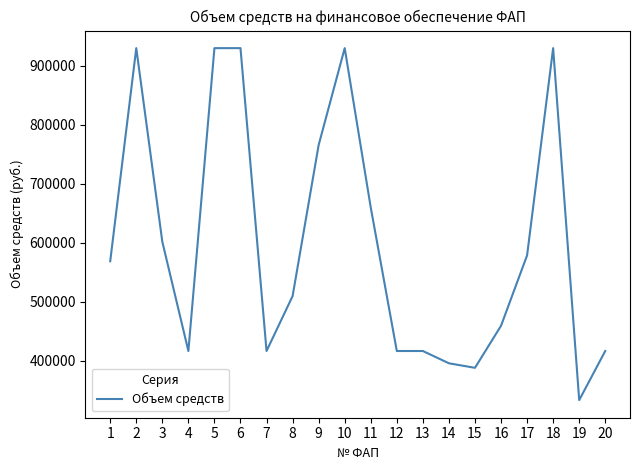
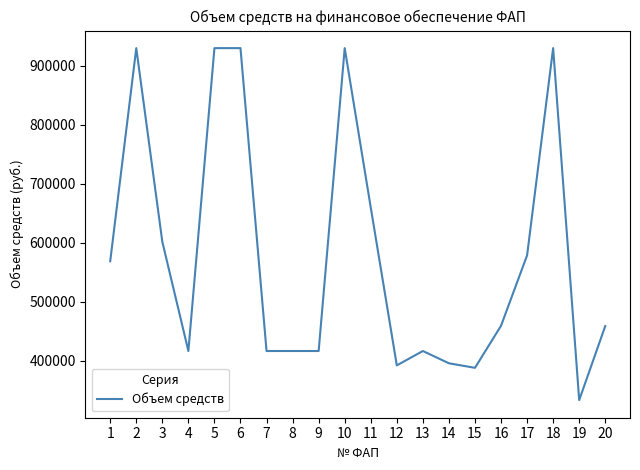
  {
    "1": 570000,
    "2": 930000,
    "3": 600000,
    "4": 420000,
    "5": 930000,
    "6": 930000,
    "7": 420000,
-   "8": 510000,
-   "9": 770000,
+   "8": 420000,
+   "9": 420000,
    "10": 930000,
    "11": 660000,
-   "12": 420000,
+   "12": 390000,
    "13": 420000,
    "14": 400000,
    "15": 390000,
    "16": 460000,
    "17": 580000,
    "18": 930000,
    "19": 330000,
-   "20": 420000
+   "20": 460000
  }
